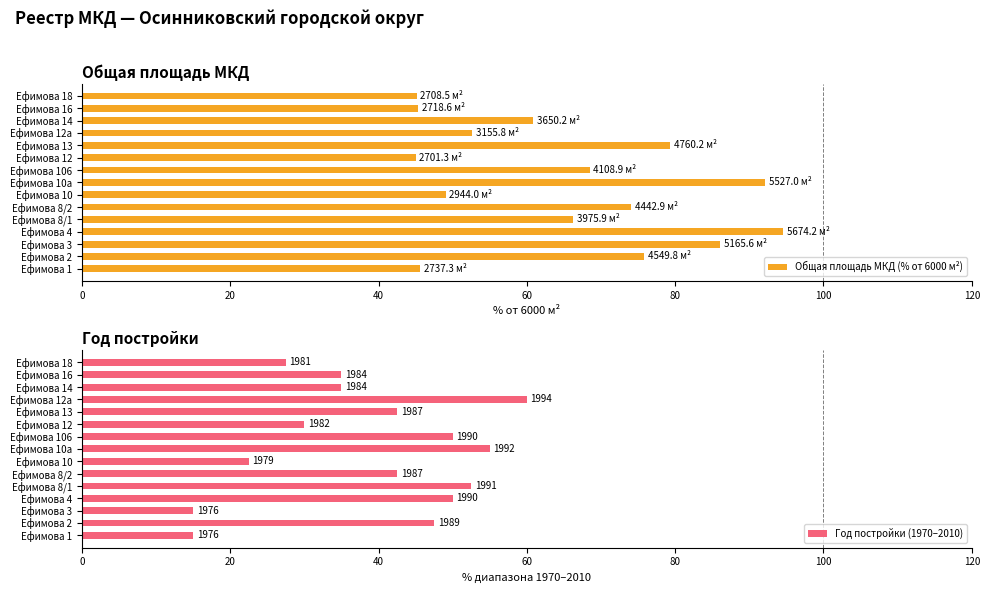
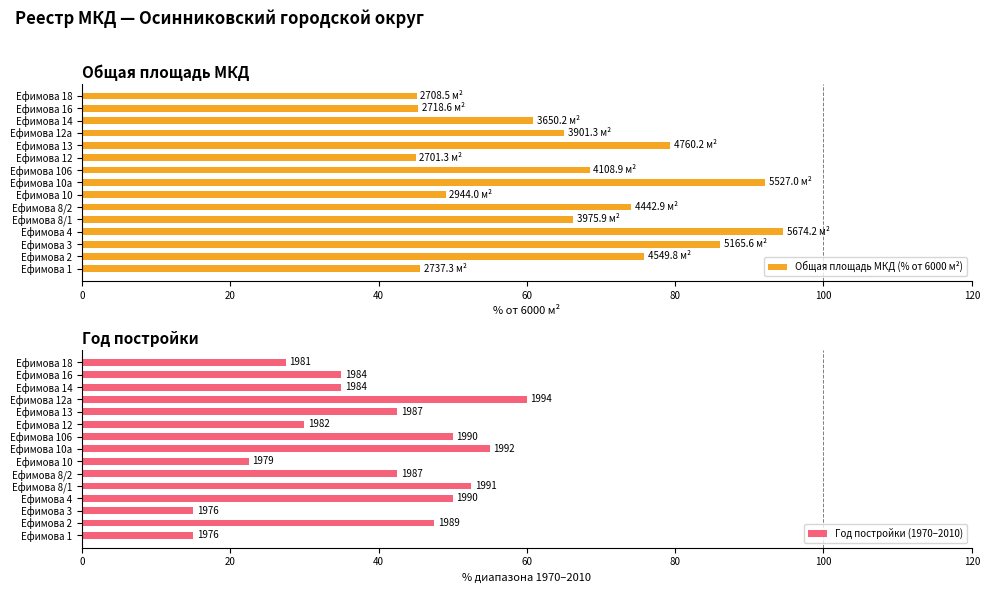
  {
    "Общая площадь МКД": {
-     "Ефимова 12а": 3155.8
+     "Ефимова 12а": 3901.3
    }
  }
